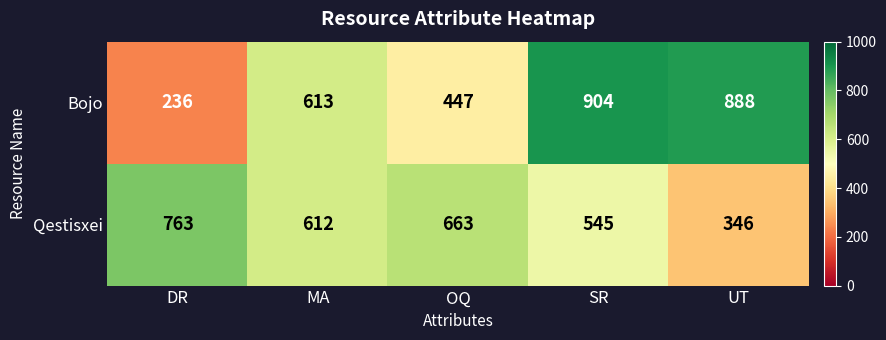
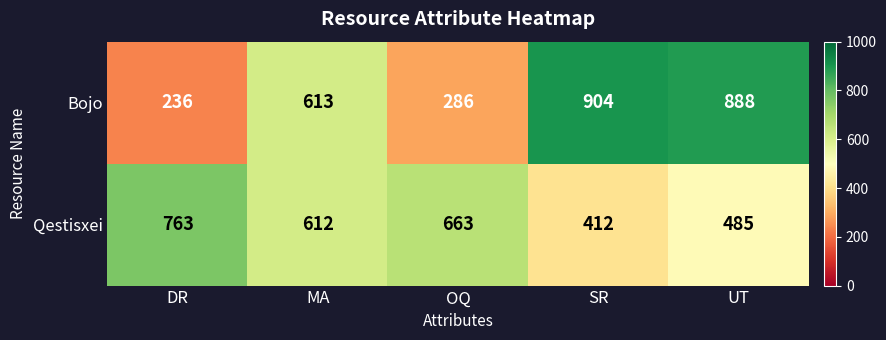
  {
    "Bojo": {
      "DR": 236,
      "MA": 613,
-     "OQ": 447,
+     "OQ": 286,
      "SR": 904,
      "UT": 888
    },
    "Qestisxei": {
      "DR": 763,
      "MA": 612,
      "OQ": 663,
-     "SR": 545,
-     "UT": 346
+     "SR": 412,
+     "UT": 485
    }
  }
